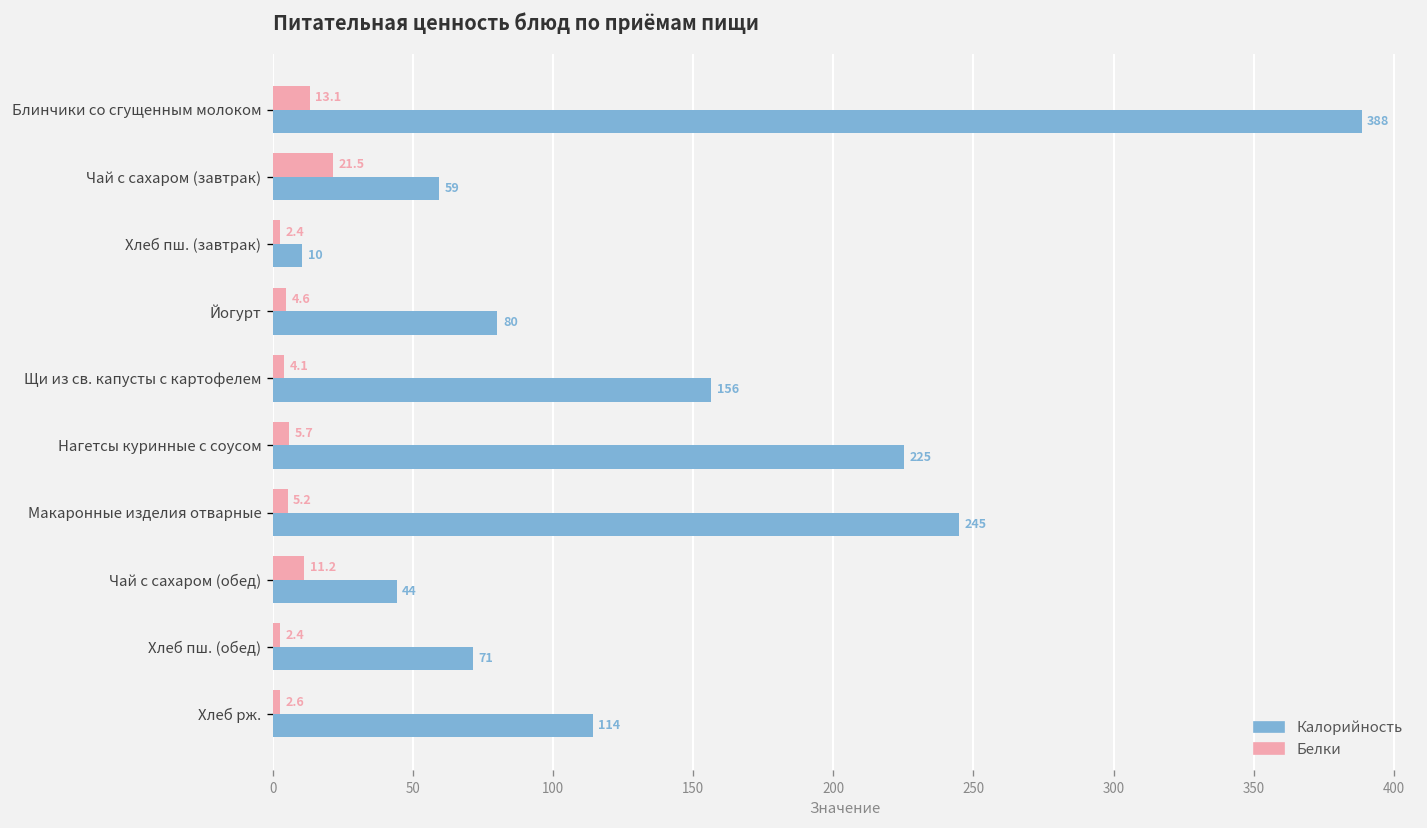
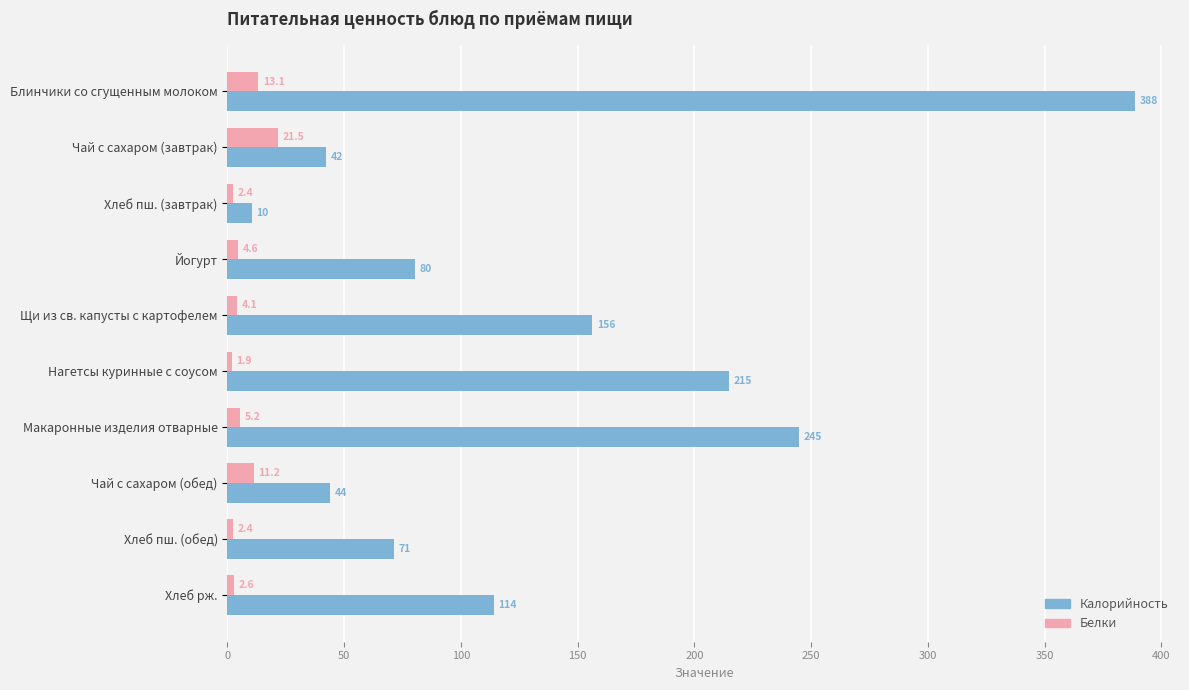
  {
    "Калорийность": {
      "Блинчики со сгущенным молоком": 388,
-     "Чай с сахаром (завтрак)": 59,
+     "Чай с сахаром (завтрак)": 42,
      "Хлеб пш. (завтрак)": 10,
      "Йогурт": 80,
      "Щи из св. капусты с картофелем": 156,
-     "Нагетсы куринные с соусом": 225,
+     "Нагетсы куринные с соусом": 215,
      "Макаронные изделия отварные": 245,
      "Чай с сахаром (обед)": 44,
      "Хлеб пш. (обед)": 71,
      "Хлеб рж.": 114
    },
    "Белки": {
      "Блинчики со сгущенным молоком": 13.1,
      "Чай с сахаром (завтрак)": 21.5,
      "Хлеб пш. (завтрак)": 2.4,
      "Йогурт": 4.6,
      "Щи из св. капусты с картофелем": 4.1,
-     "Нагетсы куринные с соусом": 5.7,
+     "Нагетсы куринные с соусом": 1.9,
      "Макаронные изделия отварные": 5.2,
      "Чай с сахаром (обед)": 11.2,
      "Хлеб пш. (обед)": 2.4,
      "Хлеб рж.": 2.6
    }
  }
